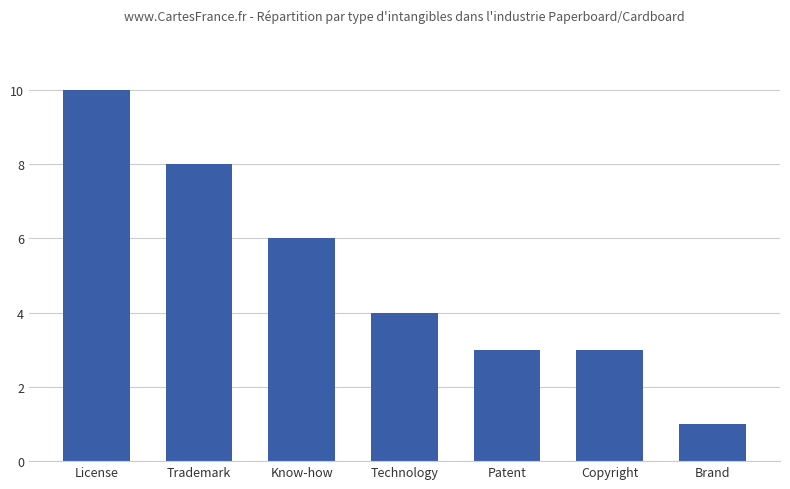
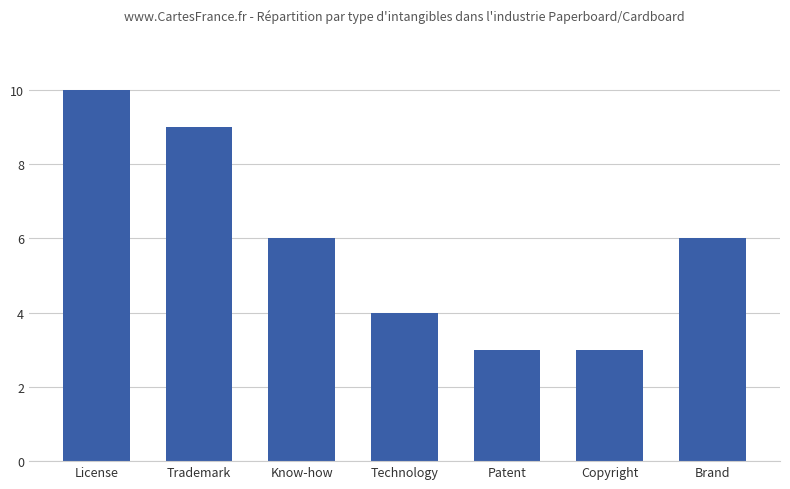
  {
    "License": 10,
-   "Trademark": 8,
+   "Trademark": 9,
    "Know-how": 6,
    "Technology": 4,
    "Patent": 3,
    "Copyright": 3,
-   "Brand": 1
+   "Brand": 6
  }
